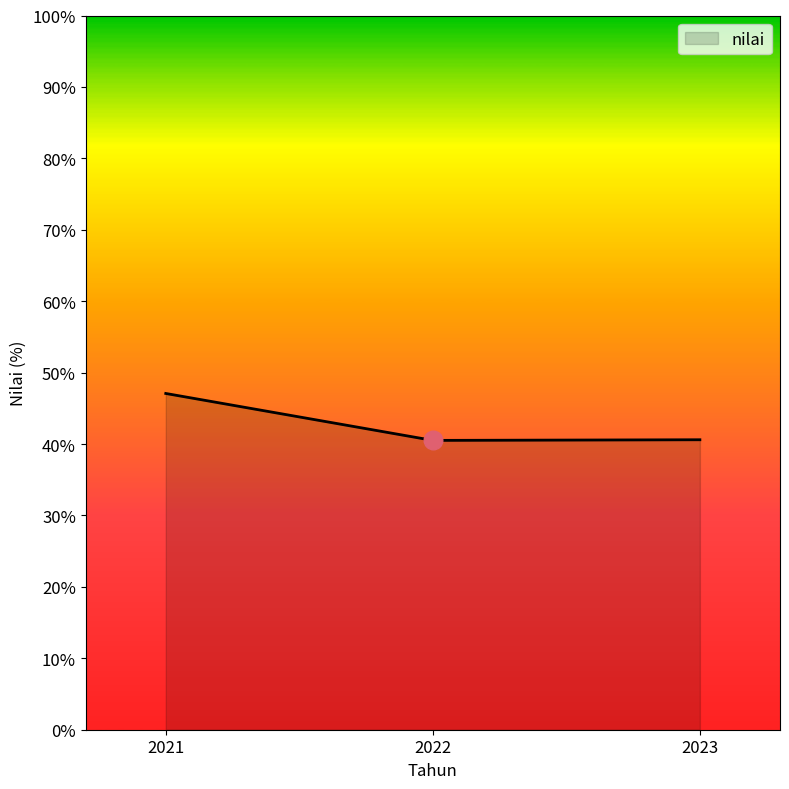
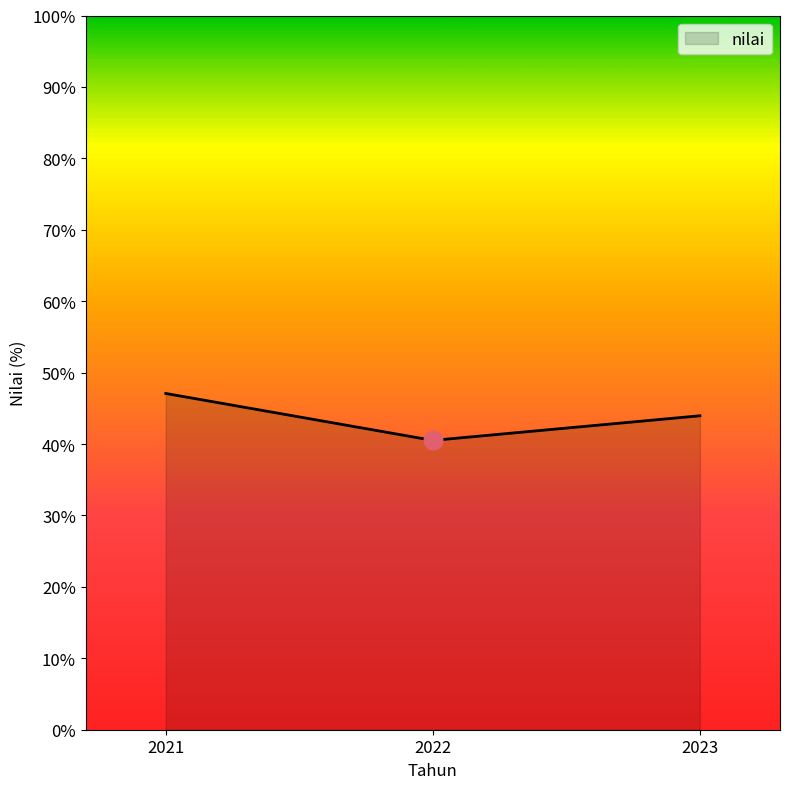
  {
    "nilai": {
      "2021": "47%",
-     "2023": "41%"
+     "2023": "44%"
    }
  }
